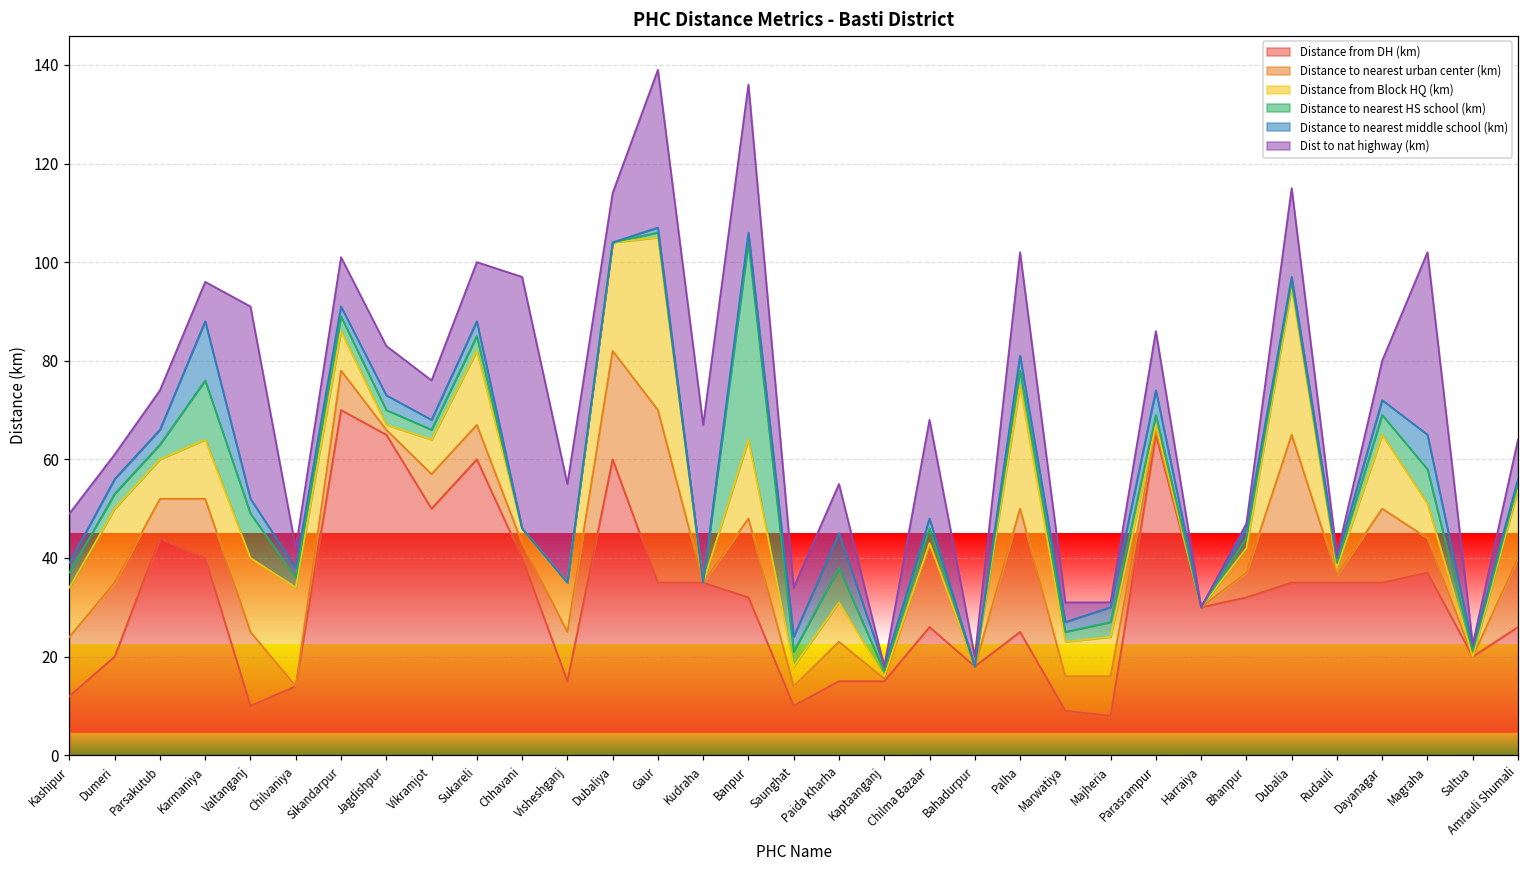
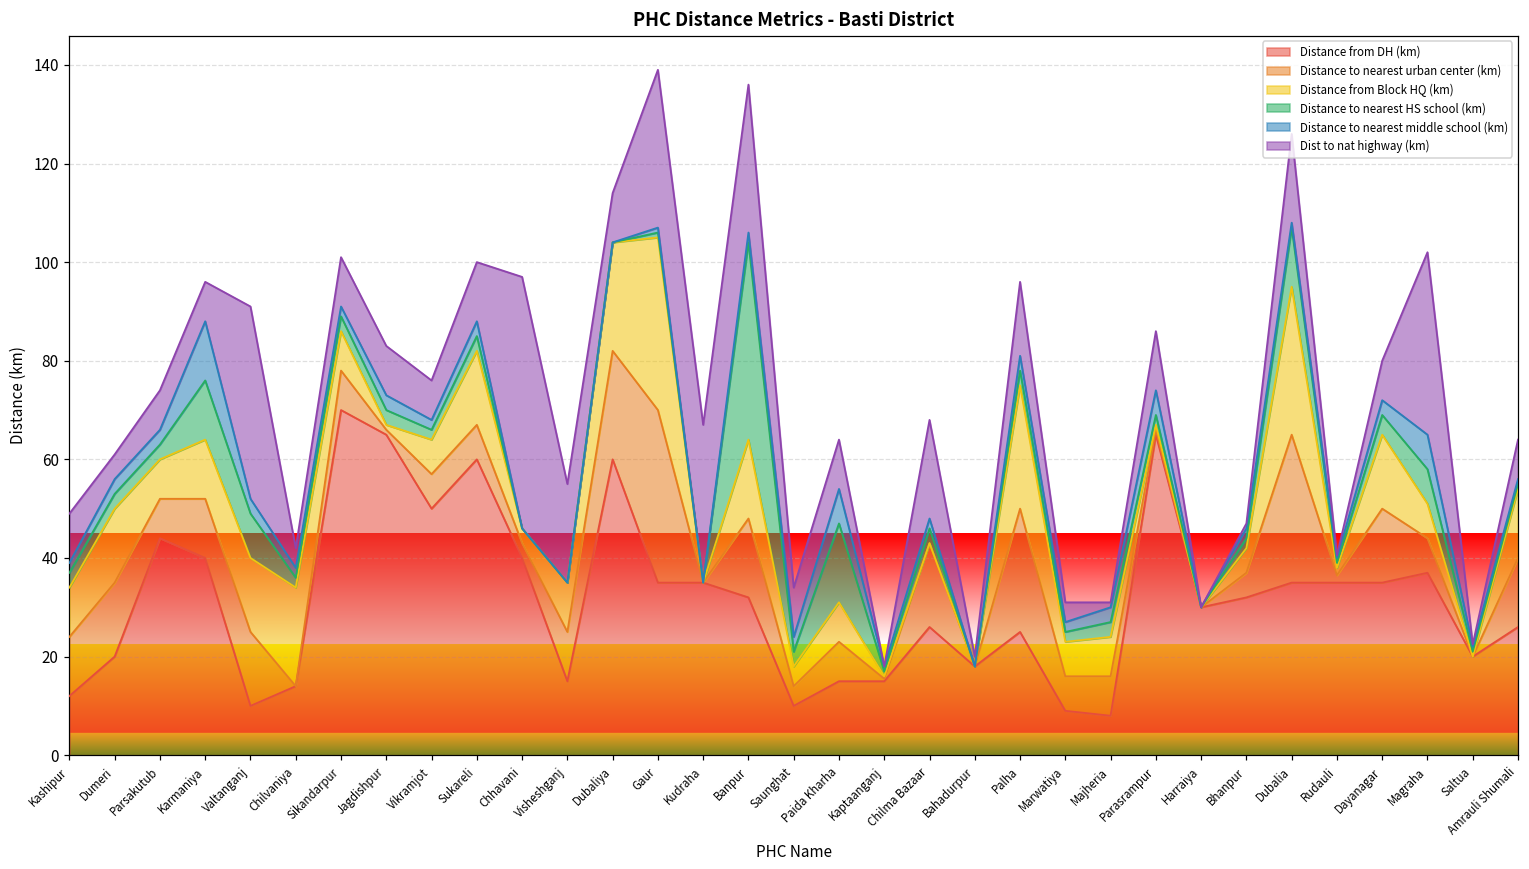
  {
    "Distance from Block HQ (km)": {
      "Kashipur": 10,
      "Dumeri": 15,
      "Parsakutub": 8,
      "Karmaniya": 12,
      "Valtanganj": 15,
      "Chilvaniya": 20,
      "Sikandarpur": 8,
      "Jagdishpur": 1,
      "Vikramjot": 7,
      "Sukareli": 15,
      "Gaur": 35,
      "Banpur": 16,
      "Saunghat": 4,
      "Paida Kharha": 8,
      "Palha": 25,
      "Marwatiya": 7,
      "Majheria": 8,
      "Parasrampur": 1,
      "Bhanpur": 5,
      "Dubalia": 30,
      "Rudauli": 2,
      "Dayanagar": 15,
      "Magraha": 7,
      "Amrauli Shumali": 14
    },
    "Distance to nearest HS school (km)": {
      "Kashipur": 3,
      "Dumeri": 3,
      "Parsakutub": 3,
      "Karmaniya": 12,
      "Valtanganj": 9,
      "Chilvaniya": 2,
      "Sikandarpur": 3,
      "Jagdishpur": 3,
      "Vikramjot": 2,
      "Sukareli": 3,
      "Gaur": 1,
      "Banpur": 40,
      "Saunghat": 3,
-     "Paida Kharha": 7,
+     "Paida Kharha": 16,
      "Kaptaanganj": 1,
      "Chilma Bazaar": 3,
      "Palha": 3,
      "Marwatiya": 2,
      "Majheria": 3,
      "Parasrampur": 2,
      "Bhanpur": 2,
-     "Dubalia": 1,
+     "Dubalia": 12,
      "Rudauli": 1,
      "Dayanagar": 4,
      "Magraha": 7,
      "Saltua": 1,
      "Amrauli Shumali": 1
    },
    "Distance to nearest middle school (km)": {
      "Kashipur": 2,
      "Dumeri": 3,
      "Parsakutub": 3,
      "Karmaniya": 12,
      "Valtanganj": 3,
      "Chilvaniya": 2,
      "Sikandarpur": 2,
      "Jagdishpur": 3,
      "Vikramjot": 2,
      "Sukareli": 3,
      "Gaur": 1,
      "Banpur": 2,
      "Saunghat": 3,
      "Paida Kharha": 7,
      "Chilma Bazaar": 2,
      "Palha": 3,
      "Marwatiya": 2,
      "Majheria": 3,
      "Parasrampur": 5,
      "Bhanpur": 2,
      "Dubalia": 1,
      "Dayanagar": 3,
      "Magraha": 7,
      "Amrauli Shumali": 1
    },
    "Dist to nat highway (km)": {
      "Kashipur": 10,
      "Dumeri": 5,
      "Parsakutub": 8,
      "Karmaniya": 8,
      "Valtanganj": 39,
      "Chilvaniya": 4,
      "Sikandarpur": 10,
      "Jagdishpur": 10,
      "Vikramjot": 8,
      "Sukareli": 12,
      "Chhavani": 51,
      "Visheshganj": 20,
      "Dubaliya": 10,
      "Gaur": 32,
      "Kudraha": 32,
      "Banpur": 30,
      "Saunghat": 10,
      "Paida Kharha": 10,
      "Chilma Bazaar": 20,
      "Bahadurpur": 2,
-     "Palha": 21,
+     "Palha": 15,
      "Marwatiya": 4,
      "Majheria": 1,
      "Parasrampur": 12,
      "Bhanpur": 1,
      "Dayanagar": 8,
      "Magraha": 37,
      "Amrauli Shumali": 8
    }
  }
